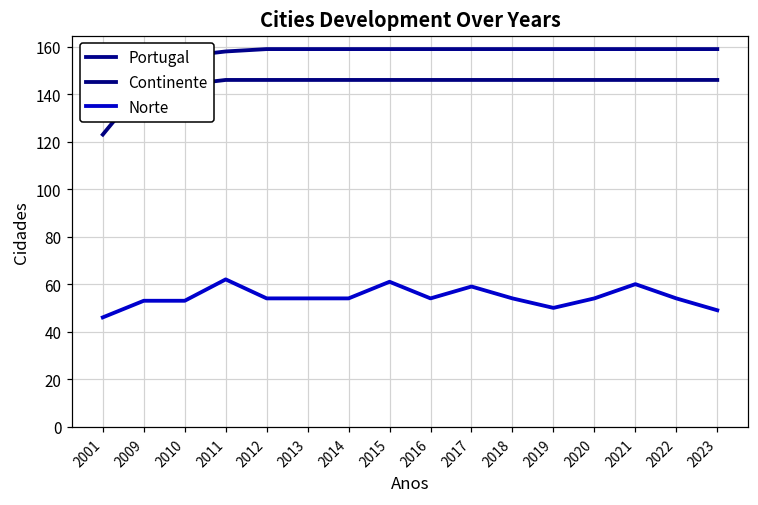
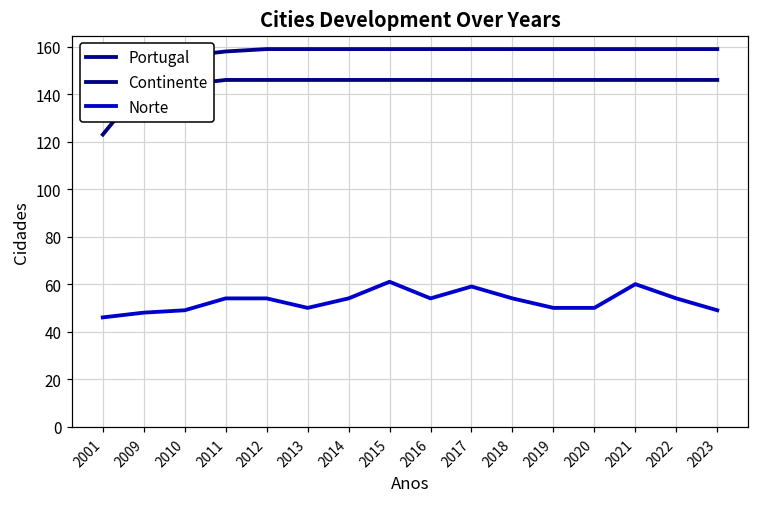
  {
    "Norte": {
      "2001": 46,
-     "2009": 53,
-     "2010": 53,
-     "2011": 62,
+     "2009": 48,
+     "2010": 49,
+     "2011": 54,
      "2012": 54,
-     "2013": 54,
+     "2013": 50,
      "2014": 54,
      "2015": 61,
      "2016": 54,
      "2017": 59,
      "2018": 54,
      "2019": 50,
-     "2020": 54,
+     "2020": 50,
      "2021": 60,
      "2022": 54,
      "2023": 49
    }
  }
